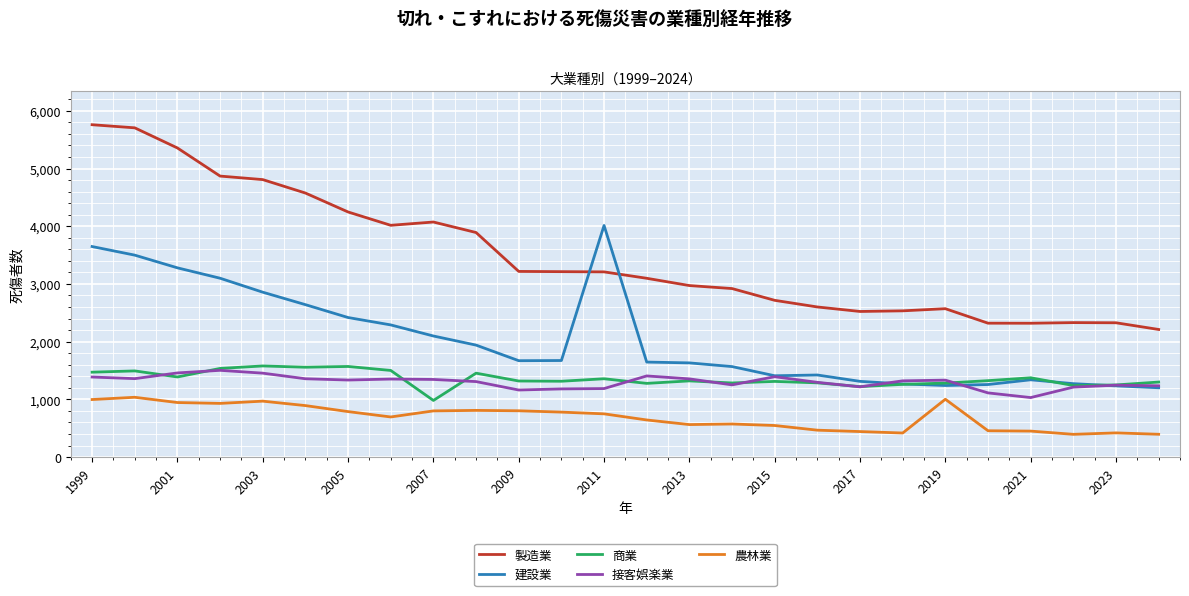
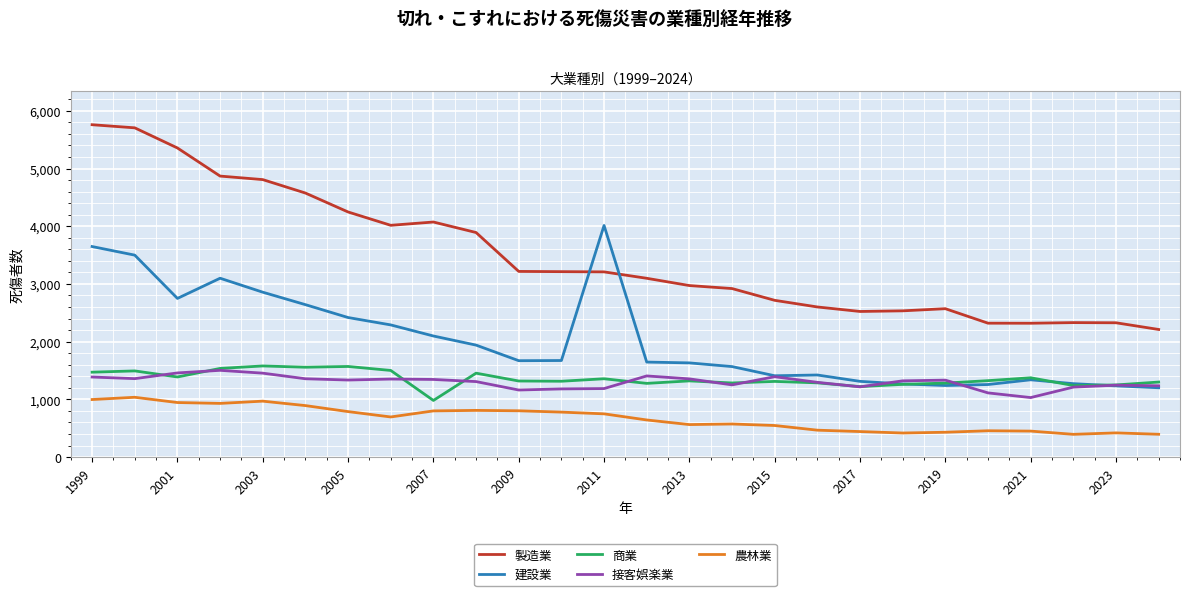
  {
    "製造業": {
      "1999": "5,800",
      "2001": "5,400",
      "2003": "4,800",
      "2005": "4,200",
      "2007": "4,100",
      "2009": "3,200",
      "2011": "3,200",
      "2013": "3,000",
      "2015": "2,700",
      "2017": "2,500",
      "2019": "2,600",
      "2021": "2,300",
      "2023": "2,300"
    },
    "建設業": {
      "1999": "3,600",
-     "2001": "3,300",
+     "2001": "2,700",
      "2003": "2,900",
      "2005": "2,400",
      "2007": "2,100",
      "2009": "1,700",
      "2011": "4,000",
      "2013": "1,600",
      "2017": "1,300"
    },
    "商業": {
      "1999": "1,500",
      "2001": "1,400",
      "2003": "1,600",
      "2005": "1,600",
      "2007": "1,000",
      "2009": "1,300",
      "2011": "1,400",
      "2015": "1,300"
    },
    "接客娯楽業": {
      "1999": "1,400",
      "2001": "1,500",
      "2003": "1,500",
      "2005": "1,300",
      "2007": "1,300",
      "2009": "1,200",
      "2011": "1,200",
      "2019": "1,300",
      "2021": "1,000"
    },
    "農林業": {
      "1999": "1,000",
      "2001": "900",
      "2003": "1,000",
      "2005": "800",
      "2007": "800",
      "2009": "800",
      "2011": "700",
      "2013": "600",
      "2015": "500",
      "2017": "400",
-     "2019": "1,000",
+     "2019": "400",
      "2021": "500",
      "2023": "400"
    }
  }
